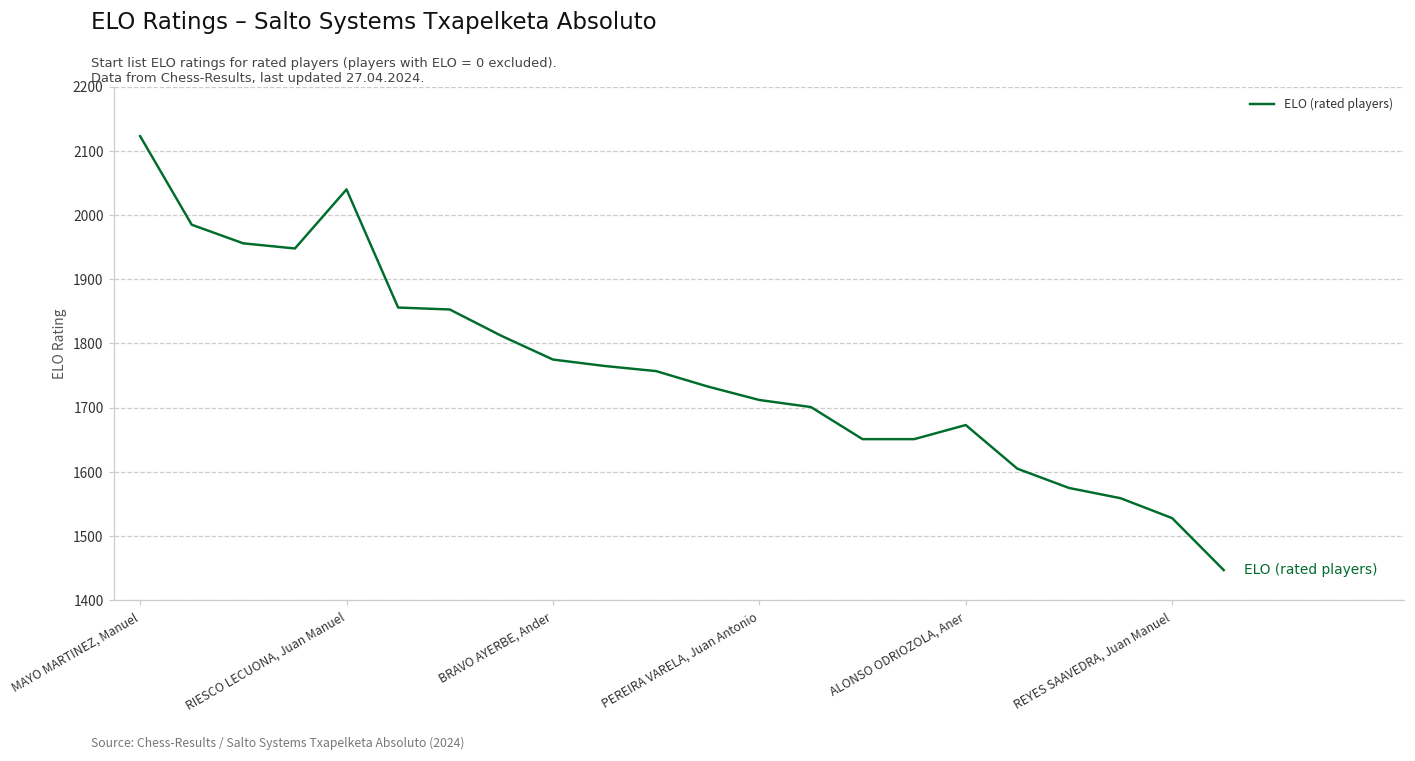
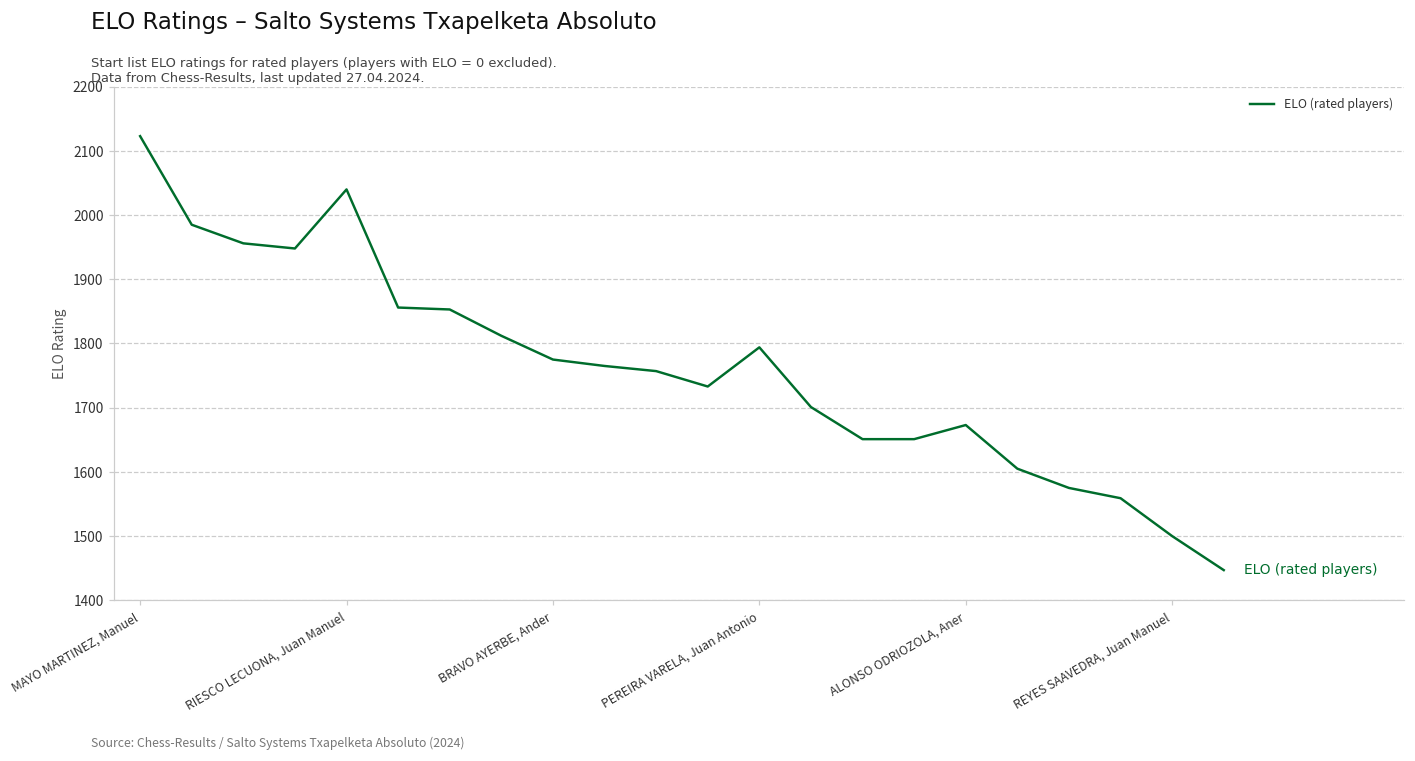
  {
    "MAYO MARTINEZ, Manuel": 2120,
    "RIESCO LECUONA, Juan Manuel": 2040,
    "BRAVO AYERBE, Ander": 1780,
-   "PEREIRA VARELA, Juan Antonio": 1710,
+   "PEREIRA VARELA, Juan Antonio": 1790,
    "ALONSO ODRIOZOLA, Aner": 1670,
-   "REYES SAAVEDRA, Juan Manuel": 1530
+   "REYES SAAVEDRA, Juan Manuel": 1500
  }
